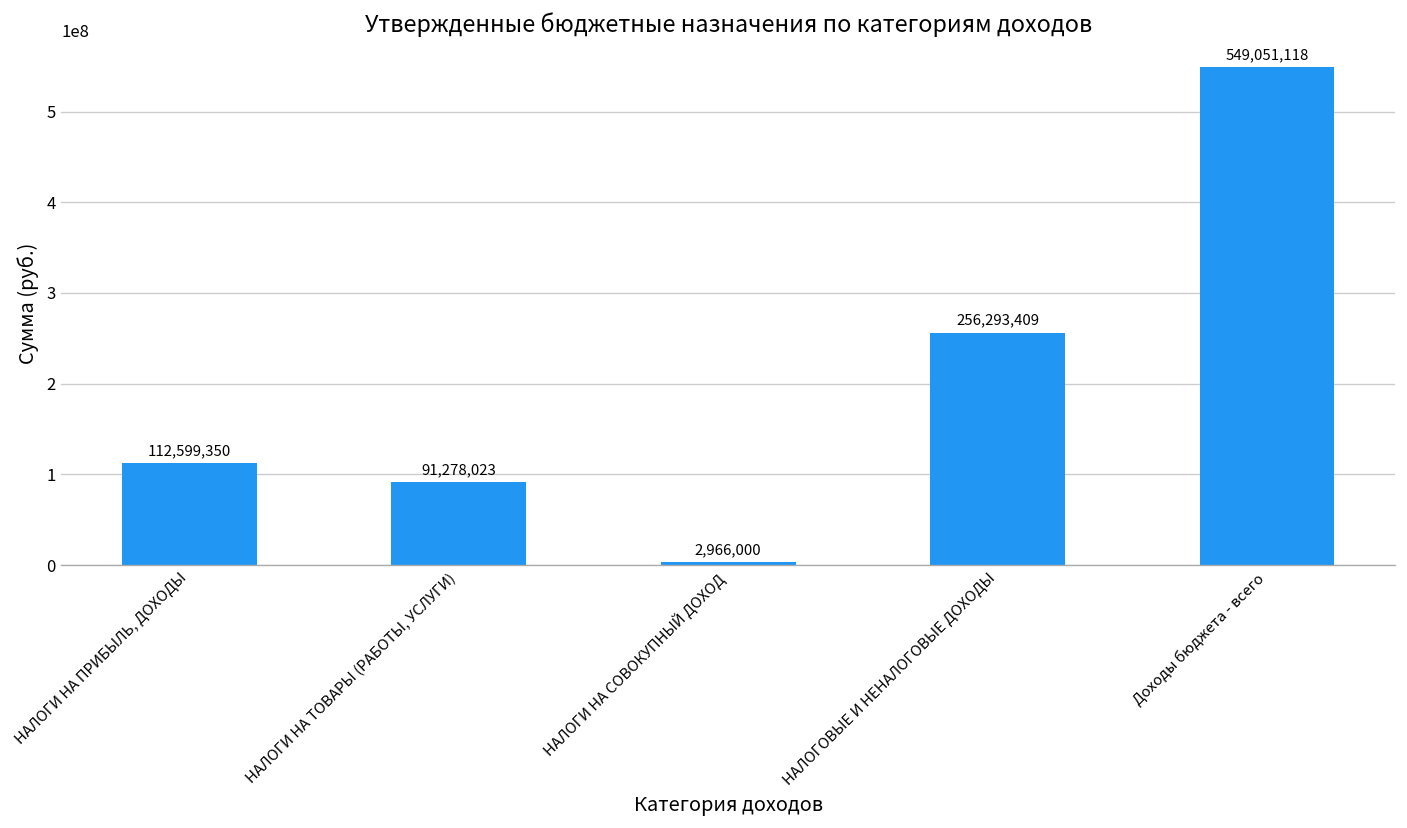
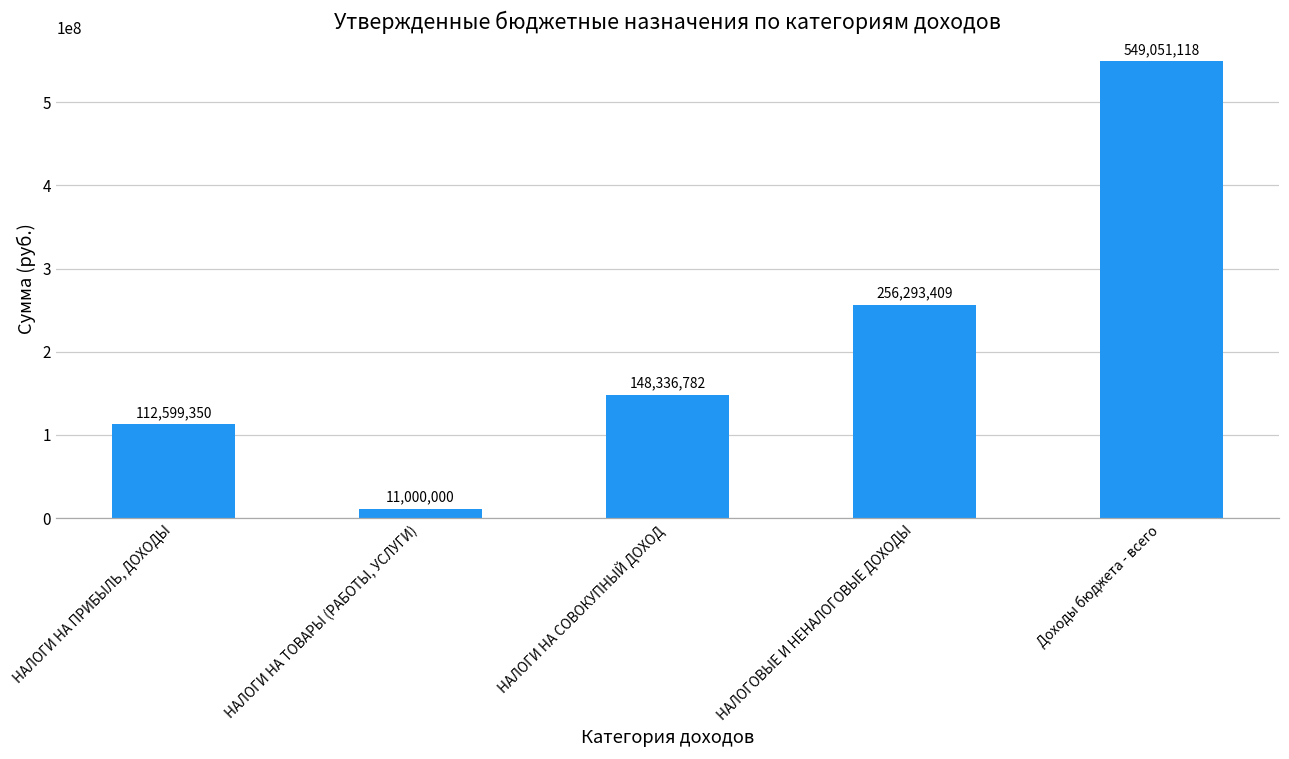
  {
    "НАЛОГИ НА ПРИБЫЛЬ, ДОХОДЫ": "112,599,350",
-   "НАЛОГИ НА ТОВАРЫ (РАБОТЫ, УСЛУГИ)": "91,278,023",
-   "НАЛОГИ НА СОВОКУПНЫЙ ДОХОД": "2,966,000",
+   "НАЛОГИ НА ТОВАРЫ (РАБОТЫ, УСЛУГИ)": "11,000,000",
+   "НАЛОГИ НА СОВОКУПНЫЙ ДОХОД": "148,336,782",
    "НАЛОГОВЫЕ И НЕНАЛОГОВЫЕ ДОХОДЫ": "256,293,409",
    "Доходы бюджета - всего": "549,051,118"
  }
